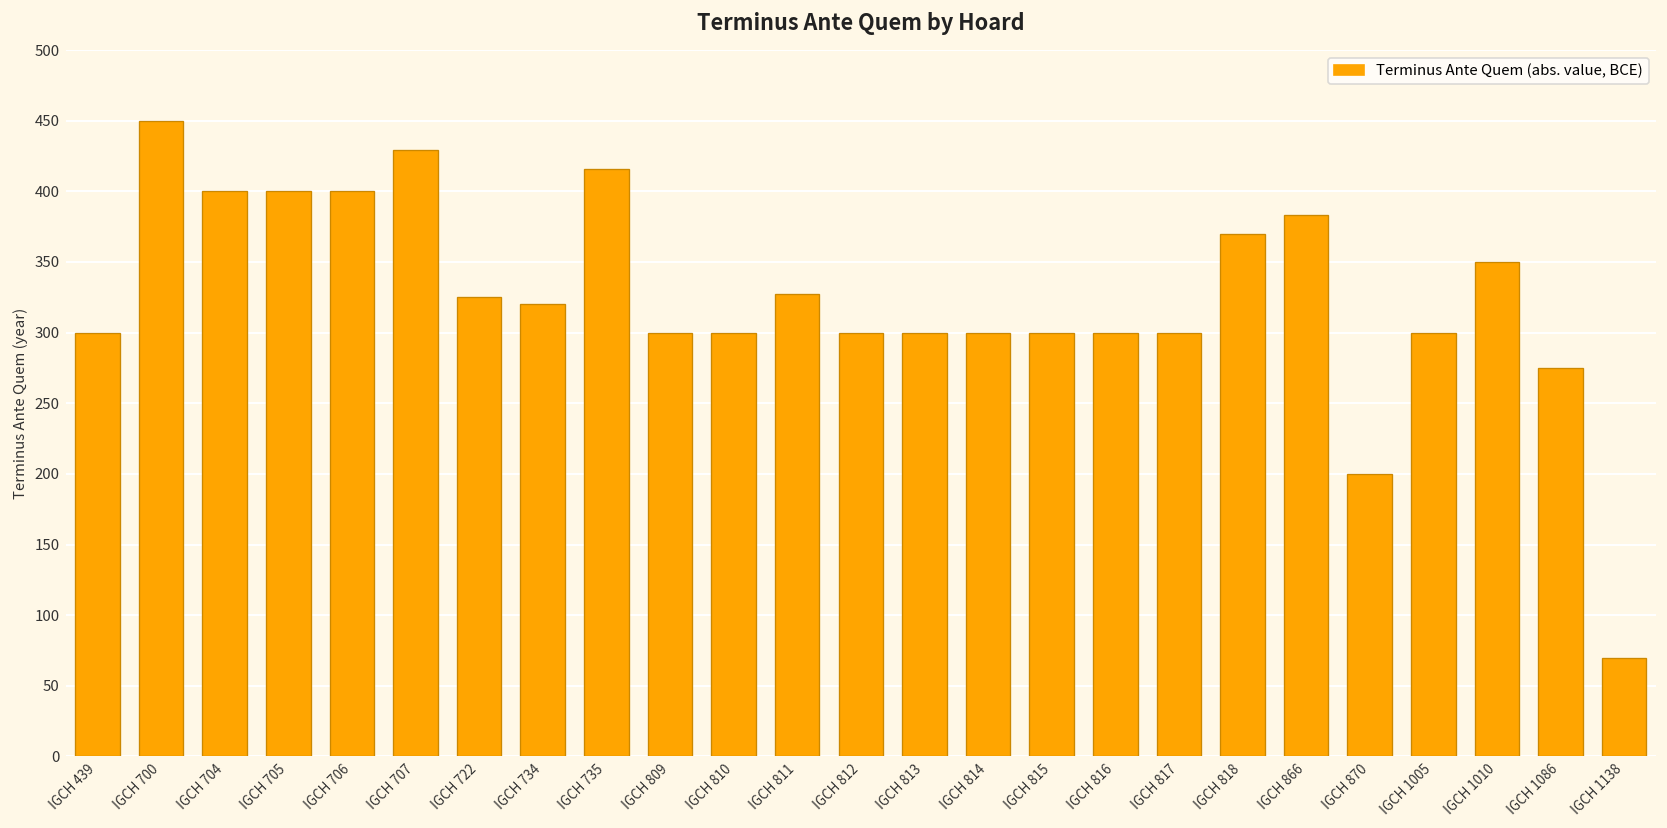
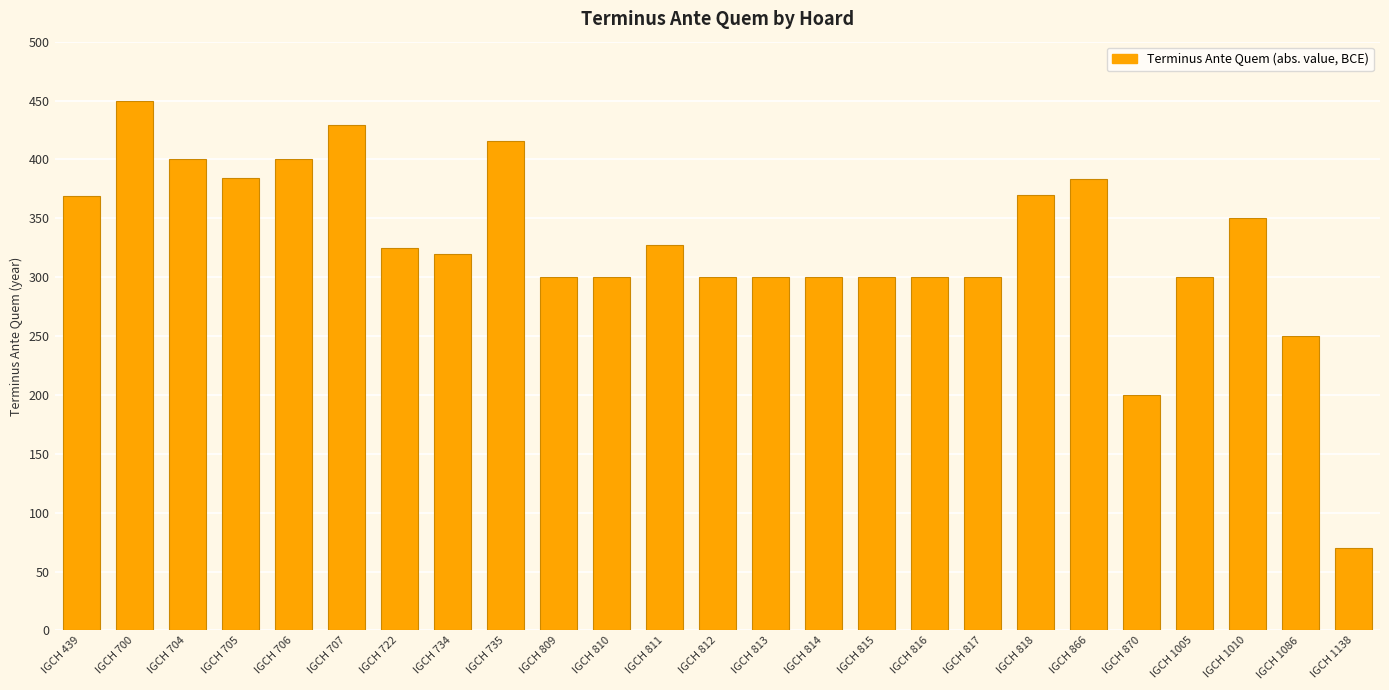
  {
-   "IGCH 439": 300,
+   "IGCH 439": 369,
    "IGCH 700": 450,
    "IGCH 704": 400,
-   "IGCH 705": 400,
+   "IGCH 705": 384,
    "IGCH 706": 400,
    "IGCH 707": 429,
    "IGCH 722": 325,
    "IGCH 734": 320,
    "IGCH 735": 416,
    "IGCH 809": 300,
    "IGCH 810": 300,
    "IGCH 811": 327,
    "IGCH 812": 300,
    "IGCH 813": 300,
    "IGCH 814": 300,
    "IGCH 815": 300,
    "IGCH 816": 300,
    "IGCH 817": 300,
    "IGCH 818": 370,
    "IGCH 866": 383,
    "IGCH 870": 200,
    "IGCH 1005": 300,
    "IGCH 1010": 350,
-   "IGCH 1086": 275,
+   "IGCH 1086": 250,
    "IGCH 1138": 70
  }
